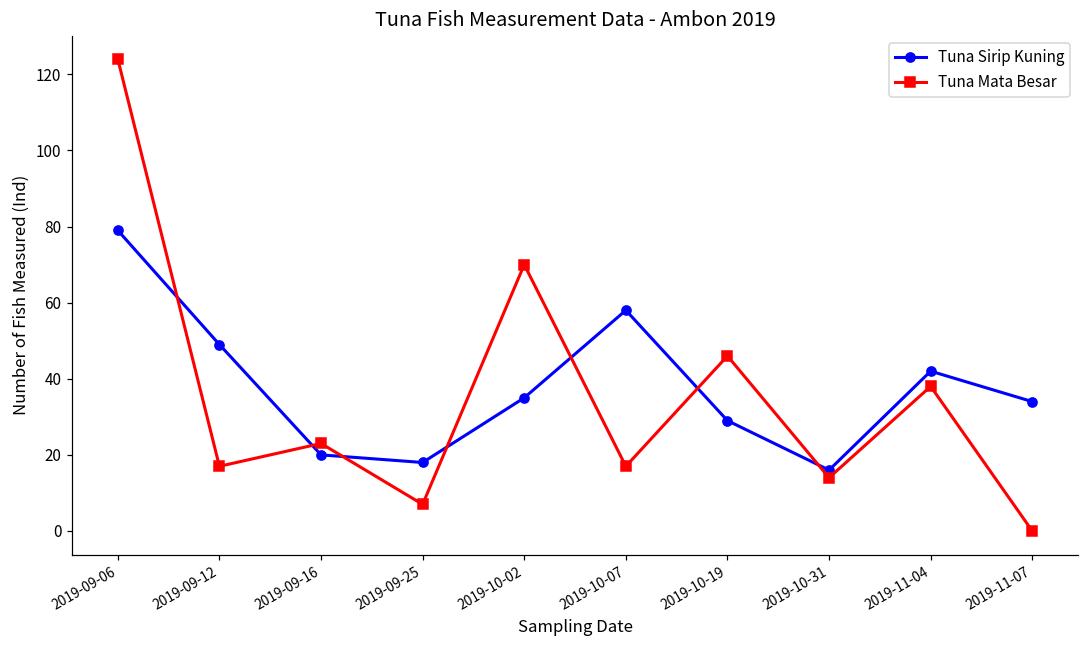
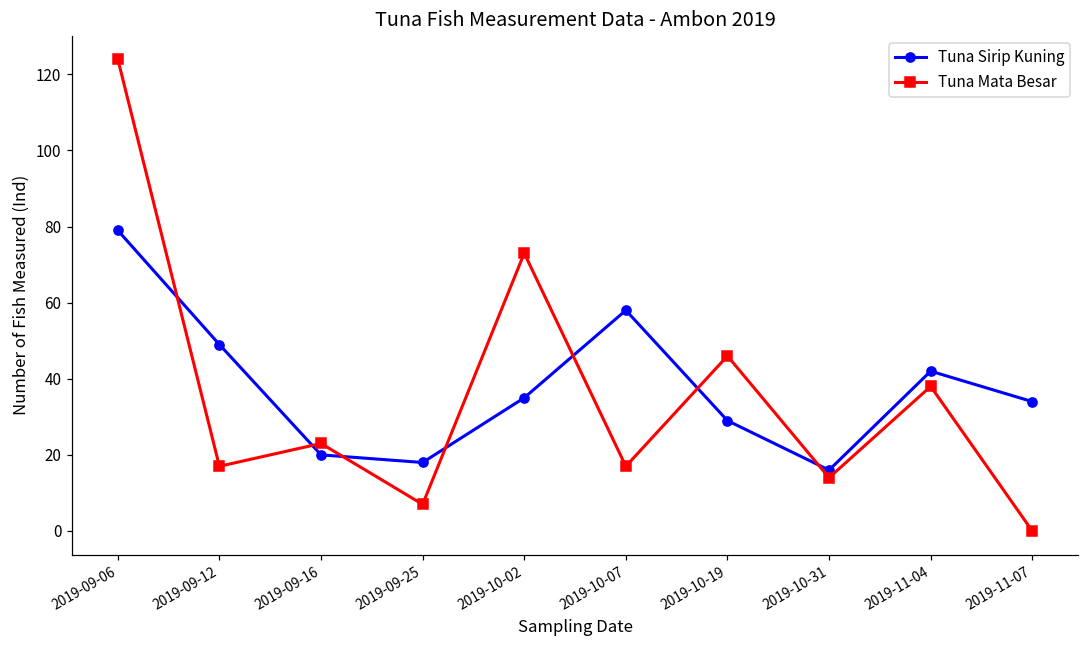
  {
    "Tuna Sirip Kuning": {
      "2019-09-06": 79,
      "2019-09-12": 49,
      "2019-09-16": 20,
      "2019-09-25": 18,
      "2019-10-02": 35,
      "2019-10-07": 58,
      "2019-10-19": 29,
      "2019-10-31": 16,
      "2019-11-04": 42,
      "2019-11-07": 34
    },
    "Tuna Mata Besar": {
      "2019-09-06": 124,
      "2019-09-12": 17,
      "2019-09-16": 23,
      "2019-09-25": 7,
-     "2019-10-02": 70,
+     "2019-10-02": 73,
      "2019-10-07": 17,
      "2019-10-19": 46,
      "2019-10-31": 14,
      "2019-11-04": 38,
      "2019-11-07": 0
    }
  }
